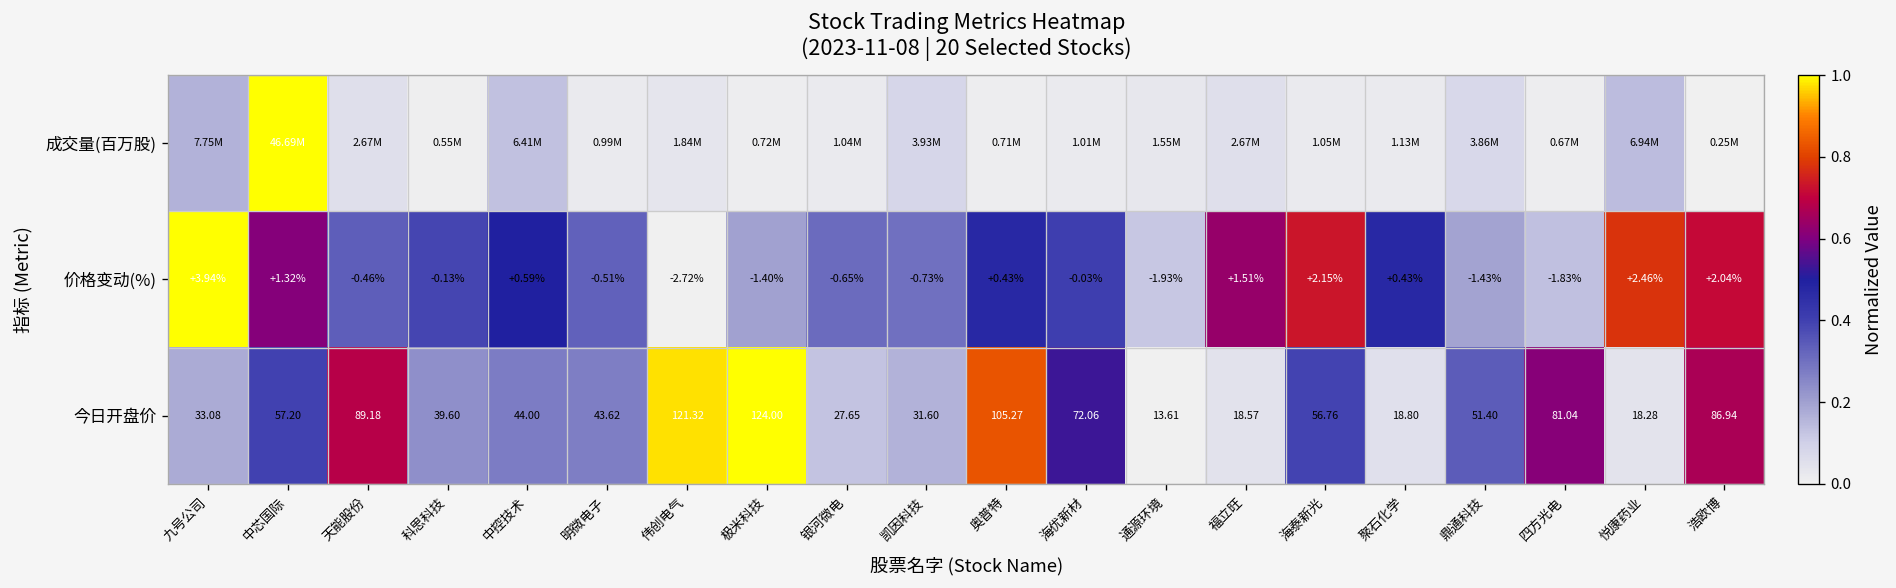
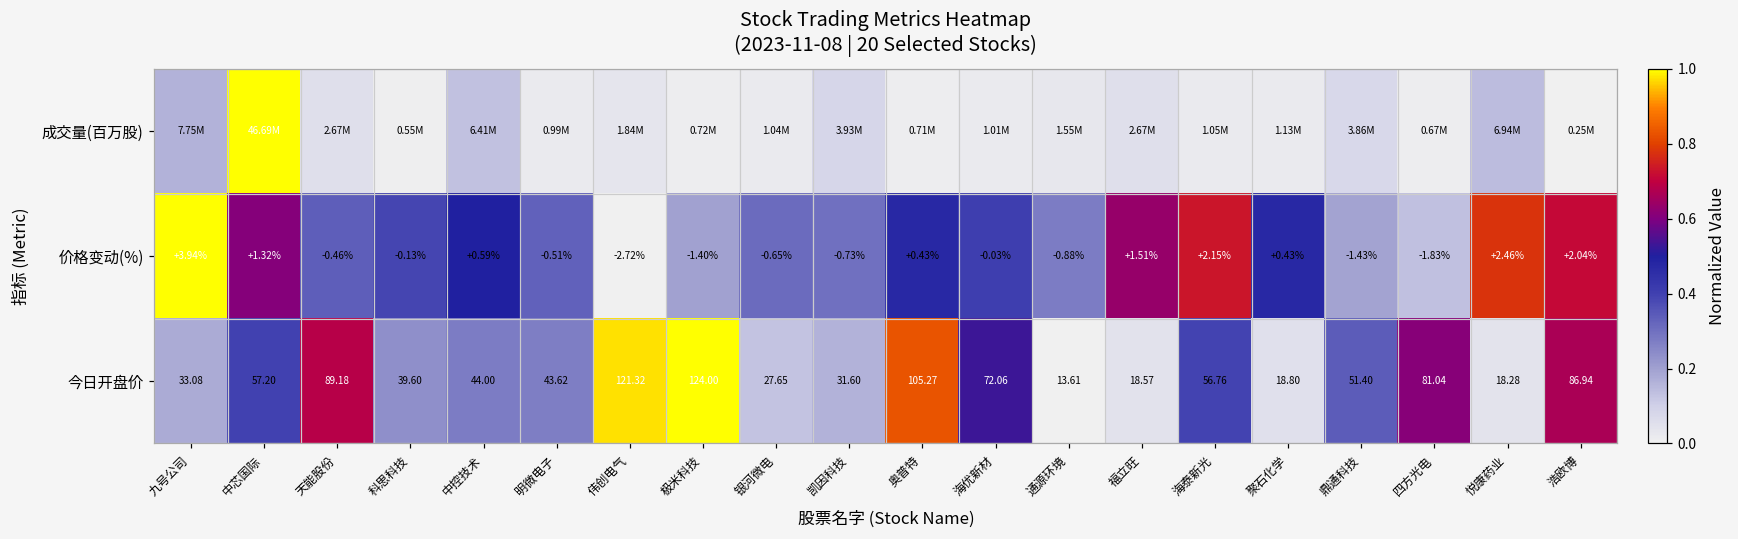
  {
    "成交量(百万股)": {
      "九号公司": "7.75M",
      "中芯国际": "46.69M",
      "天能股份": "2.67M",
      "科思科技": "0.55M",
      "中控技术": "6.41M",
      "明微电子": "0.99M",
      "伟创电气": "1.84M",
      "极米科技": "0.72M",
      "银河微电": "1.04M",
      "凯因科技": "3.93M",
      "奥普特": "0.71M",
      "海优新材": "1.01M",
      "通源环境": "1.55M",
      "福立旺": "2.67M",
      "海泰新光": "1.05M",
      "聚石化学": "1.13M",
      "鼎通科技": "3.86M",
      "四方光电": "0.67M",
      "悦康药业": "6.94M",
      "浩欧博": "0.25M"
    },
    "价格变动(%)": {
      "九号公司": "+3.94%",
      "中芯国际": "+1.32%",
      "天能股份": "-0.46%",
      "科思科技": "-0.13%",
      "中控技术": "+0.59%",
      "明微电子": "-0.51%",
      "伟创电气": "-2.72%",
      "极米科技": "-1.40%",
      "银河微电": "-0.65%",
      "凯因科技": "-0.73%",
      "奥普特": "+0.43%",
      "海优新材": "-0.03%",
-     "通源环境": "-1.93%",
+     "通源环境": "-0.88%",
      "福立旺": "+1.51%",
      "海泰新光": "+2.15%",
      "聚石化学": "+0.43%",
      "鼎通科技": "-1.43%",
      "四方光电": "-1.83%",
      "悦康药业": "+2.46%",
      "浩欧博": "+2.04%"
    },
    "今日开盘价": {
      "九号公司": "33.08",
      "中芯国际": "57.20",
      "天能股份": "89.18",
      "科思科技": "39.60",
      "中控技术": "44.00",
      "明微电子": "43.62",
      "伟创电气": "121.32",
      "极米科技": "124.00",
      "银河微电": "27.65",
      "凯因科技": "31.60",
      "奥普特": "105.27",
      "海优新材": "72.06",
      "通源环境": "13.61",
      "福立旺": "18.57",
      "海泰新光": "56.76",
      "聚石化学": "18.80",
      "鼎通科技": "51.40",
      "四方光电": "81.04",
      "悦康药业": "18.28",
      "浩欧博": "86.94"
    }
  }
